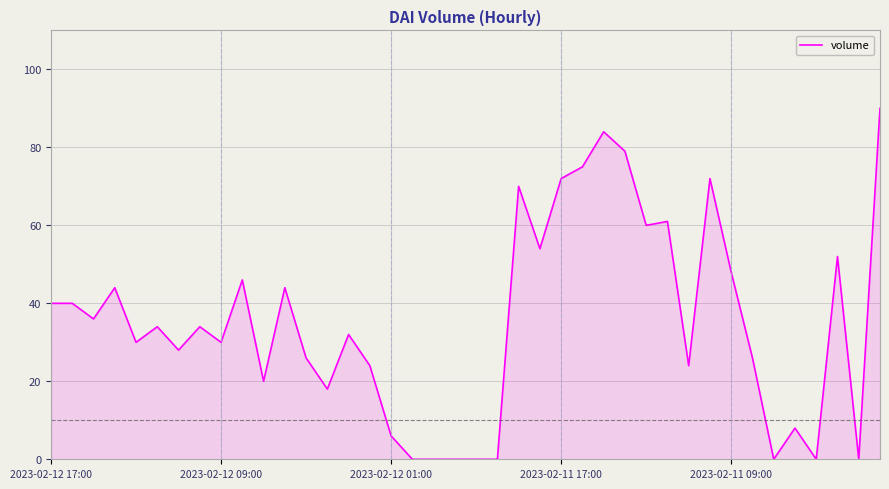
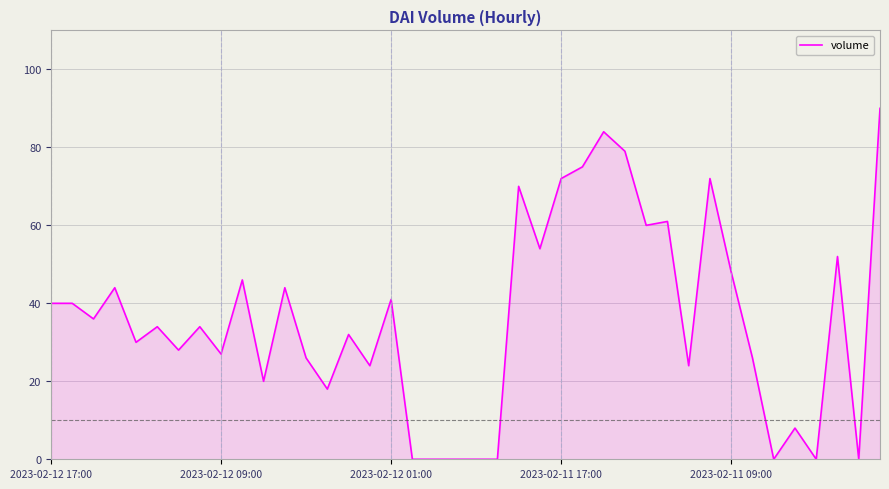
  {
    "2023-02-12 17:00": 40,
-   "2023-02-12 09:00": 30,
-   "2023-02-12 01:00": 6,
+   "2023-02-12 09:00": 27,
+   "2023-02-12 01:00": 41,
    "2023-02-11 17:00": 72,
    "2023-02-11 09:00": 48
  }
